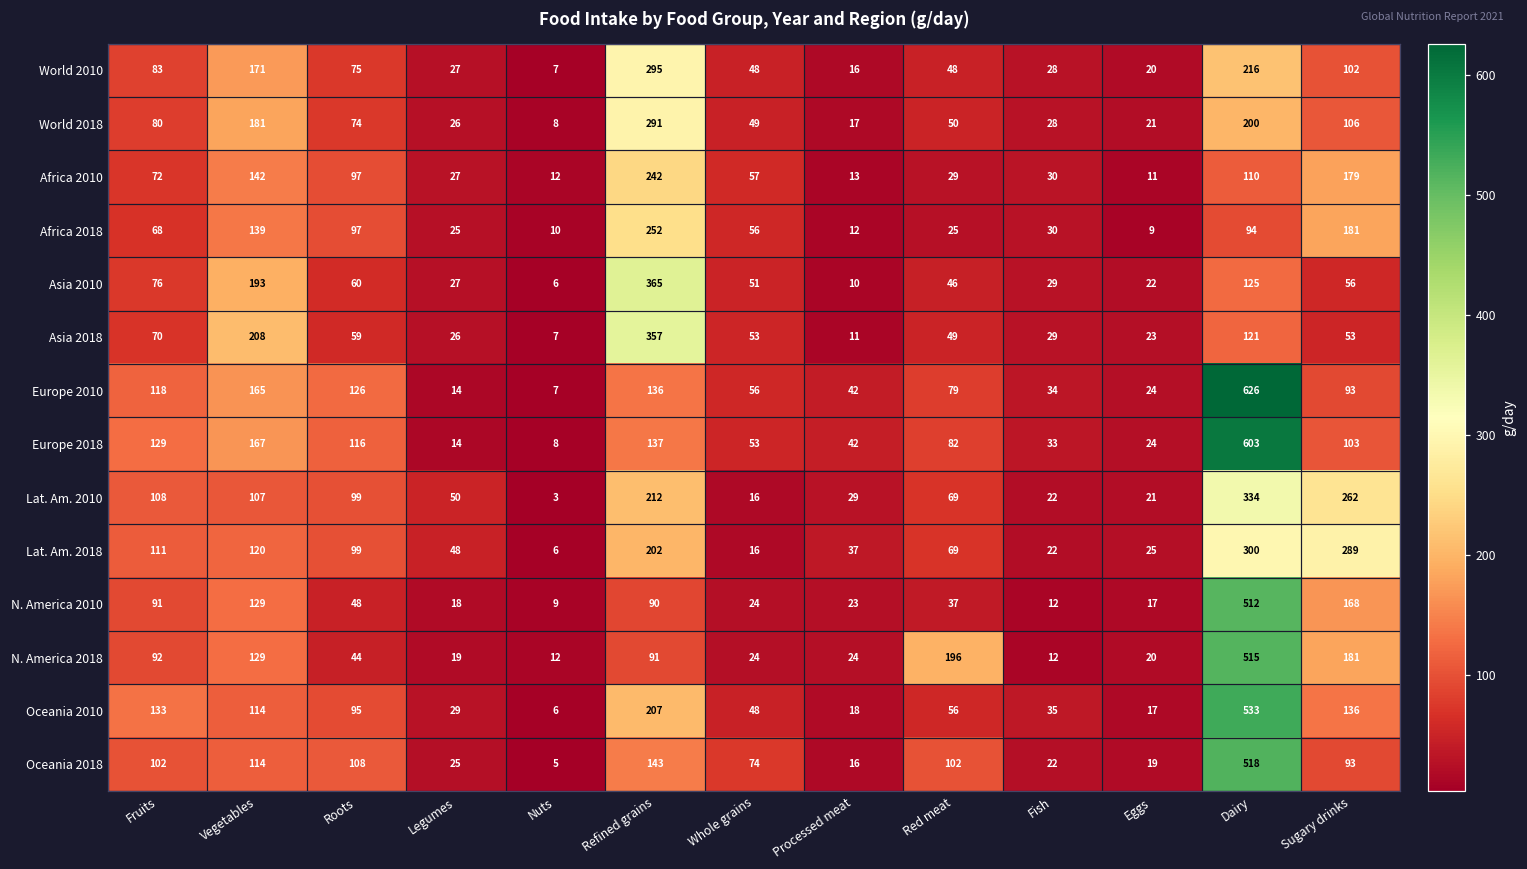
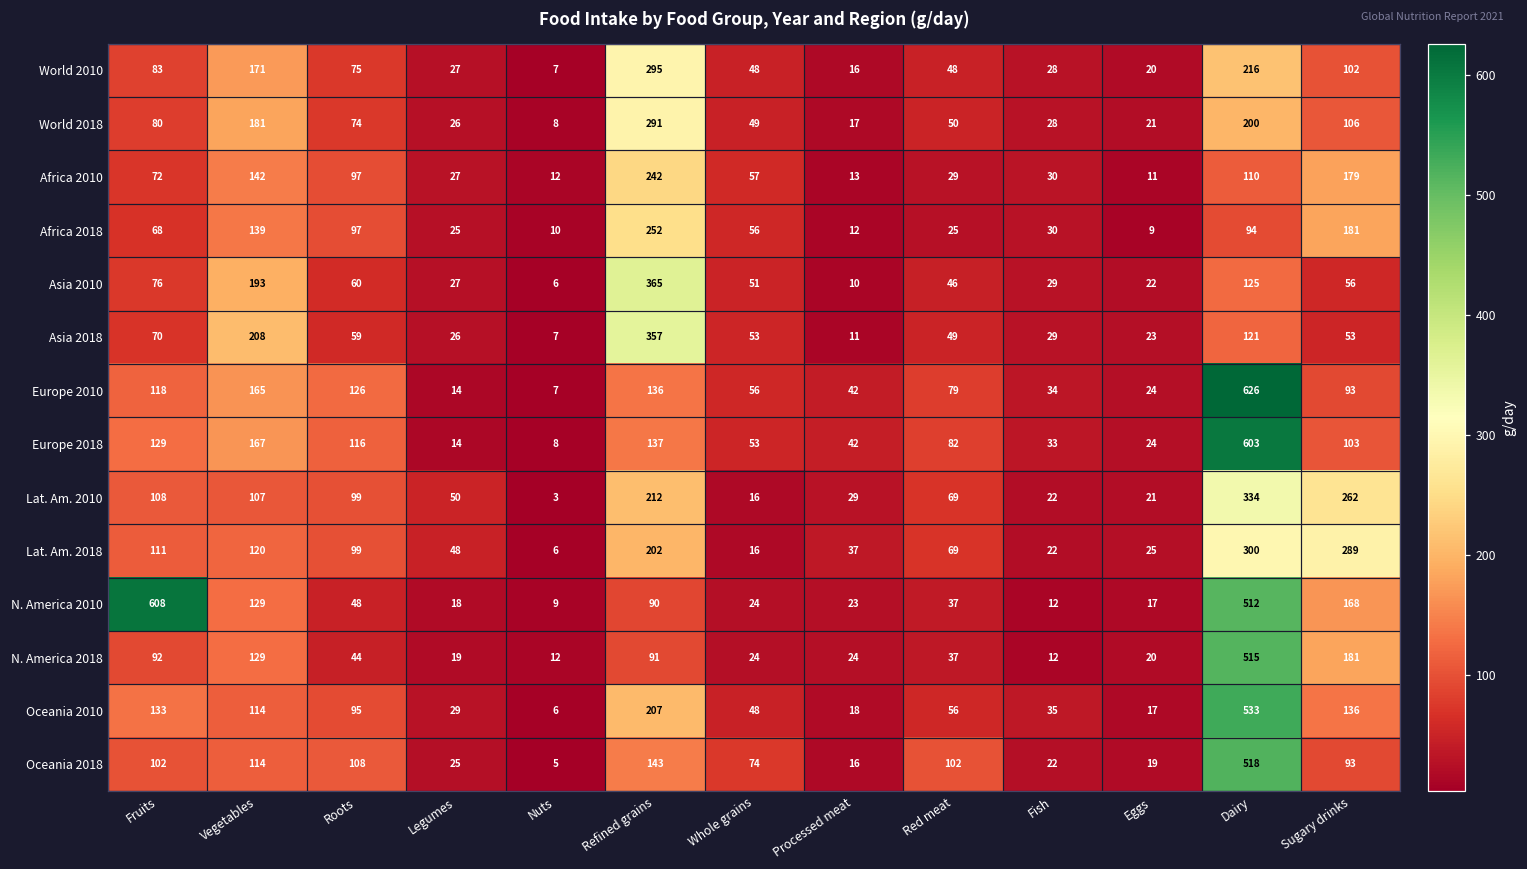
  {
    "World 2010": {
      "Fruits": 83,
      "Vegetables": 171,
      "Roots": 75,
      "Legumes": 27,
      "Nuts": 7,
      "Refined grains": 295,
      "Whole grains": 48,
      "Processed meat": 16,
      "Red meat": 48,
      "Fish": 28,
      "Eggs": 20,
      "Dairy": 216,
      "Sugary drinks": 102
    },
    "World 2018": {
      "Fruits": 80,
      "Vegetables": 181,
      "Roots": 74,
      "Legumes": 26,
      "Nuts": 8,
      "Refined grains": 291,
      "Whole grains": 49,
      "Processed meat": 17,
      "Red meat": 50,
      "Fish": 28,
      "Eggs": 21,
      "Dairy": 200,
      "Sugary drinks": 106
    },
    "Africa 2010": {
      "Fruits": 72,
      "Vegetables": 142,
      "Roots": 97,
      "Legumes": 27,
      "Nuts": 12,
      "Refined grains": 242,
      "Whole grains": 57,
      "Processed meat": 13,
      "Red meat": 29,
      "Fish": 30,
      "Eggs": 11,
      "Dairy": 110,
      "Sugary drinks": 179
    },
    "Africa 2018": {
      "Fruits": 68,
      "Vegetables": 139,
      "Roots": 97,
      "Legumes": 25,
      "Nuts": 10,
      "Refined grains": 252,
      "Whole grains": 56,
      "Processed meat": 12,
      "Red meat": 25,
      "Fish": 30,
      "Eggs": 9,
      "Dairy": 94,
      "Sugary drinks": 181
    },
    "Asia 2010": {
      "Fruits": 76,
      "Vegetables": 193,
      "Roots": 60,
      "Legumes": 27,
      "Nuts": 6,
      "Refined grains": 365,
      "Whole grains": 51,
      "Processed meat": 10,
      "Red meat": 46,
      "Fish": 29,
      "Eggs": 22,
      "Dairy": 125,
      "Sugary drinks": 56
    },
    "Asia 2018": {
      "Fruits": 70,
      "Vegetables": 208,
      "Roots": 59,
      "Legumes": 26,
      "Nuts": 7,
      "Refined grains": 357,
      "Whole grains": 53,
      "Processed meat": 11,
      "Red meat": 49,
      "Fish": 29,
      "Eggs": 23,
      "Dairy": 121,
      "Sugary drinks": 53
    },
    "Europe 2010": {
      "Fruits": 118,
      "Vegetables": 165,
      "Roots": 126,
      "Legumes": 14,
      "Nuts": 7,
      "Refined grains": 136,
      "Whole grains": 56,
      "Processed meat": 42,
      "Red meat": 79,
      "Fish": 34,
      "Eggs": 24,
      "Dairy": 626,
      "Sugary drinks": 93
    },
    "Europe 2018": {
      "Fruits": 129,
      "Vegetables": 167,
      "Roots": 116,
      "Legumes": 14,
      "Nuts": 8,
      "Refined grains": 137,
      "Whole grains": 53,
      "Processed meat": 42,
      "Red meat": 82,
      "Fish": 33,
      "Eggs": 24,
      "Dairy": 603,
      "Sugary drinks": 103
    },
    "Lat. Am. 2010": {
      "Fruits": 108,
      "Vegetables": 107,
      "Roots": 99,
      "Legumes": 50,
      "Nuts": 3,
      "Refined grains": 212,
      "Whole grains": 16,
      "Processed meat": 29,
      "Red meat": 69,
      "Fish": 22,
      "Eggs": 21,
      "Dairy": 334,
      "Sugary drinks": 262
    },
    "Lat. Am. 2018": {
      "Fruits": 111,
      "Vegetables": 120,
      "Roots": 99,
      "Legumes": 48,
      "Nuts": 6,
      "Refined grains": 202,
      "Whole grains": 16,
      "Processed meat": 37,
      "Red meat": 69,
      "Fish": 22,
      "Eggs": 25,
      "Dairy": 300,
      "Sugary drinks": 289
    },
    "N. America 2010": {
-     "Fruits": 91,
+     "Fruits": 608,
      "Vegetables": 129,
      "Roots": 48,
      "Legumes": 18,
      "Nuts": 9,
      "Refined grains": 90,
      "Whole grains": 24,
      "Processed meat": 23,
      "Red meat": 37,
      "Fish": 12,
      "Eggs": 17,
      "Dairy": 512,
      "Sugary drinks": 168
    },
    "N. America 2018": {
      "Fruits": 92,
      "Vegetables": 129,
      "Roots": 44,
      "Legumes": 19,
      "Nuts": 12,
      "Refined grains": 91,
      "Whole grains": 24,
      "Processed meat": 24,
-     "Red meat": 196,
+     "Red meat": 37,
      "Fish": 12,
      "Eggs": 20,
      "Dairy": 515,
      "Sugary drinks": 181
    },
    "Oceania 2010": {
      "Fruits": 133,
      "Vegetables": 114,
      "Roots": 95,
      "Legumes": 29,
      "Nuts": 6,
      "Refined grains": 207,
      "Whole grains": 48,
      "Processed meat": 18,
      "Red meat": 56,
      "Fish": 35,
      "Eggs": 17,
      "Dairy": 533,
      "Sugary drinks": 136
    },
    "Oceania 2018": {
      "Fruits": 102,
      "Vegetables": 114,
      "Roots": 108,
      "Legumes": 25,
      "Nuts": 5,
      "Refined grains": 143,
      "Whole grains": 74,
      "Processed meat": 16,
      "Red meat": 102,
      "Fish": 22,
      "Eggs": 19,
      "Dairy": 518,
      "Sugary drinks": 93
    }
  }
